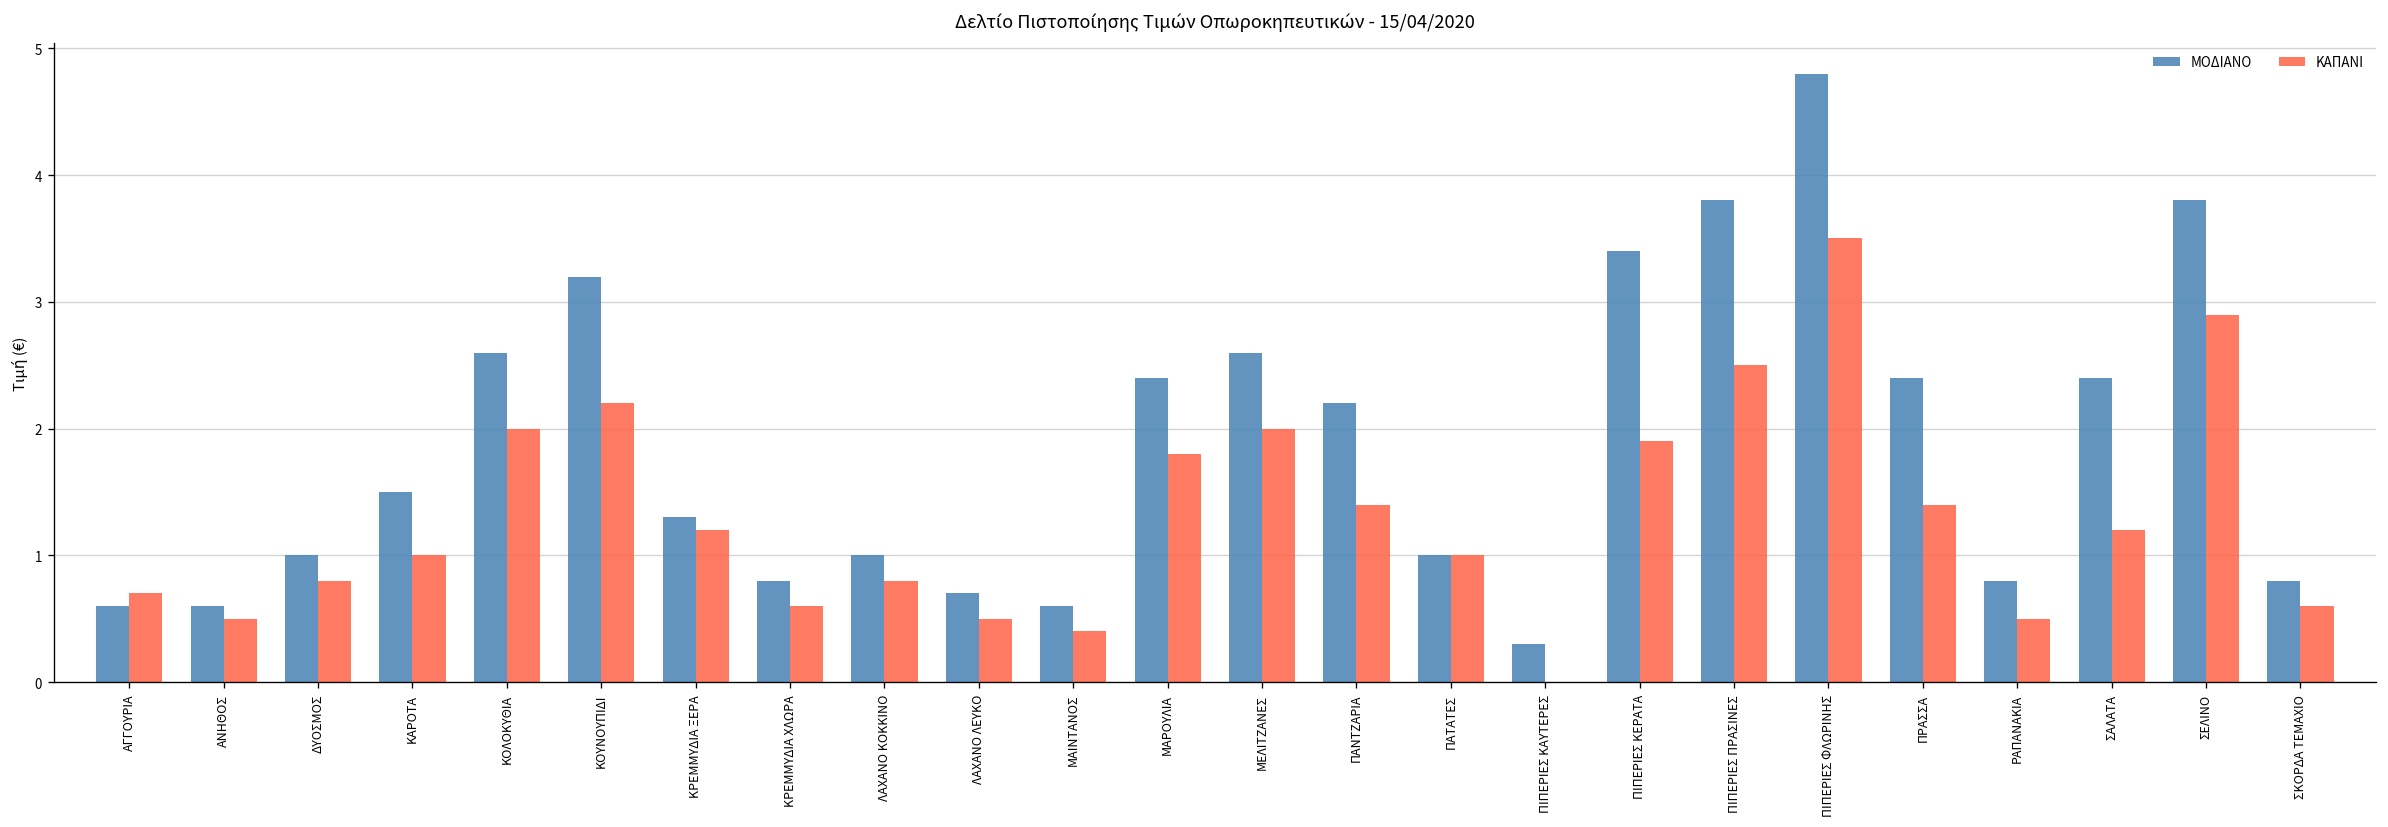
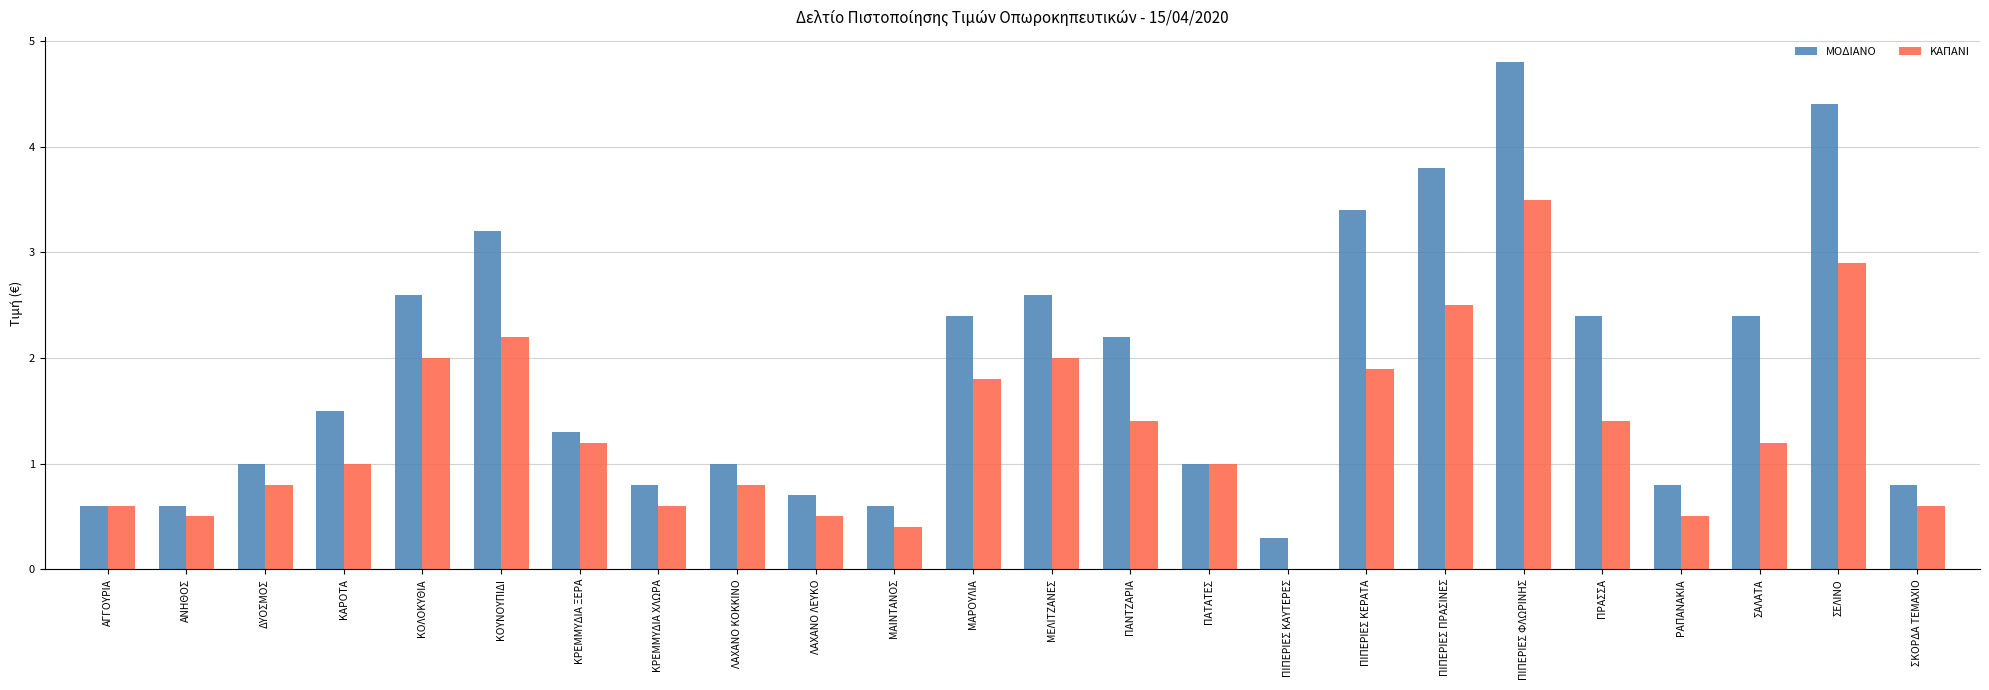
  {
    "ΜΟΔΙΑΝΟ": {
      "ΑΓΓΟΥΡΙΑ": 0.6,
      "ΑΝΗΘΟΣ": 0.6,
      "ΔΥΟΣΜΟΣ": 1.0,
      "ΚΑΡΟΤΑ": 1.5,
      "ΚΟΛΟΚΥΘΙΑ": 2.6,
      "ΚΟΥΝΟΥΠΙΔΙ": 3.2,
      "ΚΡΕΜΜΥΔΙΑ ΞΕΡΑ": 1.3,
      "ΚΡΕΜΜΥΔΙΑ ΧΛΩΡΑ": 0.8,
      "ΛΑΧΑΝΟ ΚΟΚΚΙΝΟ": 1.0,
      "ΛΑΧΑΝΟ ΛΕΥΚΟ": 0.7,
      "ΜΑΙΝΤΑΝΟΣ": 0.6,
      "ΜΑΡΟΥΛΙΑ": 2.4,
      "ΜΕΛΙΤΖΑΝΕΣ": 2.6,
      "ΠΑΝΤΖΑΡΙΑ": 2.2,
      "ΠΑΤΑΤΕΣ": 1.0,
      "ΠΙΠΕΡΙΕΣ ΚΑΥΤΕΡΕΣ": 0.3,
      "ΠΙΠΕΡΙΕΣ ΚΕΡΑΤΑ": 3.4,
      "ΠΙΠΕΡΙΕΣ ΠΡΑΣΙΝΕΣ": 3.8,
      "ΠΙΠΕΡΙΕΣ ΦΛΩΡΙΝΗΣ": 4.8,
      "ΠΡΑΣΣΑ": 2.4,
      "ΡΑΠΑΝΑΚΙΑ": 0.8,
      "ΣΑΛΑΤΑ": 2.4,
-     "ΣΕΛΙΝΟ": 3.8,
+     "ΣΕΛΙΝΟ": 4.4,
      "ΣΚΟΡΔΑ ΤΕΜΑΧΙΟ": 0.8
    },
    "ΚΑΠΑΝΙ": {
-     "ΑΓΓΟΥΡΙΑ": 0.7,
+     "ΑΓΓΟΥΡΙΑ": 0.6,
      "ΑΝΗΘΟΣ": 0.5,
      "ΔΥΟΣΜΟΣ": 0.8,
      "ΚΑΡΟΤΑ": 1.0,
      "ΚΟΛΟΚΥΘΙΑ": 2.0,
      "ΚΟΥΝΟΥΠΙΔΙ": 2.2,
      "ΚΡΕΜΜΥΔΙΑ ΞΕΡΑ": 1.2,
      "ΚΡΕΜΜΥΔΙΑ ΧΛΩΡΑ": 0.6,
      "ΛΑΧΑΝΟ ΚΟΚΚΙΝΟ": 0.8,
      "ΛΑΧΑΝΟ ΛΕΥΚΟ": 0.5,
      "ΜΑΙΝΤΑΝΟΣ": 0.4,
      "ΜΑΡΟΥΛΙΑ": 1.8,
      "ΜΕΛΙΤΖΑΝΕΣ": 2.0,
      "ΠΑΝΤΖΑΡΙΑ": 1.4,
      "ΠΑΤΑΤΕΣ": 1.0,
      "ΠΙΠΕΡΙΕΣ ΚΑΥΤΕΡΕΣ": 0.0,
      "ΠΙΠΕΡΙΕΣ ΚΕΡΑΤΑ": 1.9,
      "ΠΙΠΕΡΙΕΣ ΠΡΑΣΙΝΕΣ": 2.5,
      "ΠΙΠΕΡΙΕΣ ΦΛΩΡΙΝΗΣ": 3.5,
      "ΠΡΑΣΣΑ": 1.4,
      "ΡΑΠΑΝΑΚΙΑ": 0.5,
      "ΣΑΛΑΤΑ": 1.2,
      "ΣΕΛΙΝΟ": 2.9,
      "ΣΚΟΡΔΑ ΤΕΜΑΧΙΟ": 0.6
    }
  }
